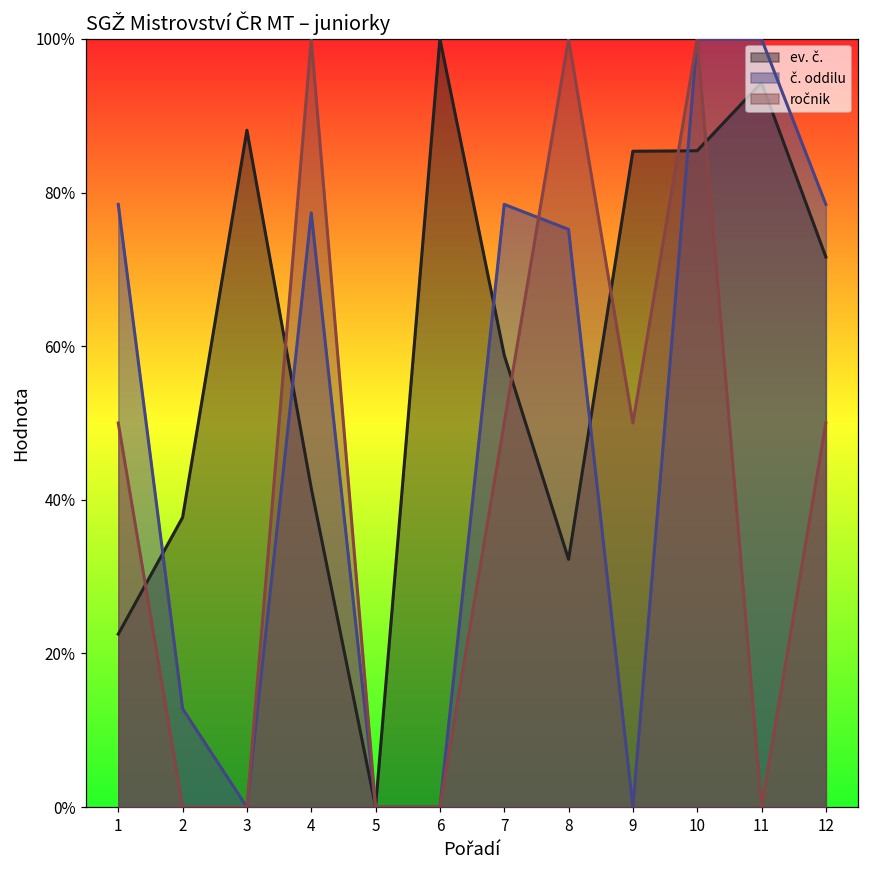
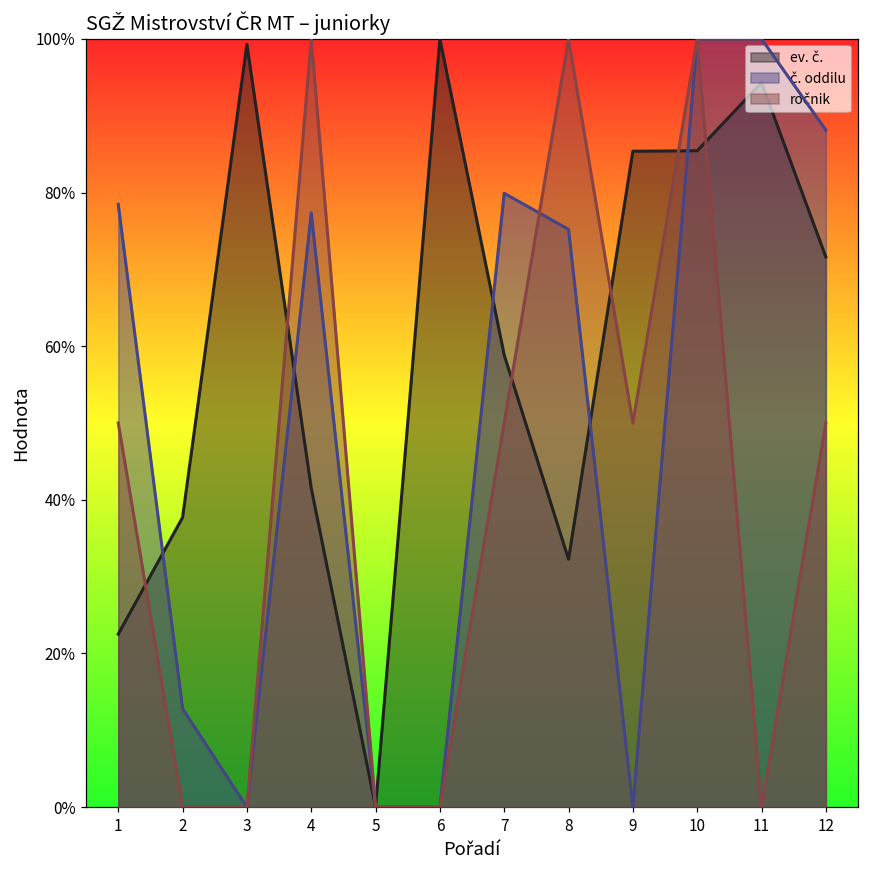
  {
    "ev. č.": {
      "1": "23%",
      "2": "38%",
-     "3": "88%",
+     "3": "99%",
      "4": "42%",
      "6": "100%",
      "7": "59%",
      "8": "32%",
      "9": "85%",
      "10": "85%",
      "12": "72%"
    },
    "č. oddilu": {
      "1": "78%",
      "2": "13%",
      "4": "77%",
-     "7": "78%",
+     "7": "80%",
      "8": "75%",
      "9": "0%",
      "11": "100%",
-     "12": "78%"
+     "12": "88%"
    },
    "ročnik": {
      "1": "50%",
      "2": "0%",
      "4": "100%",
      "7": "50%",
      "8": "100%",
      "9": "50%",
      "11": "0%",
      "12": "50%"
    }
  }
